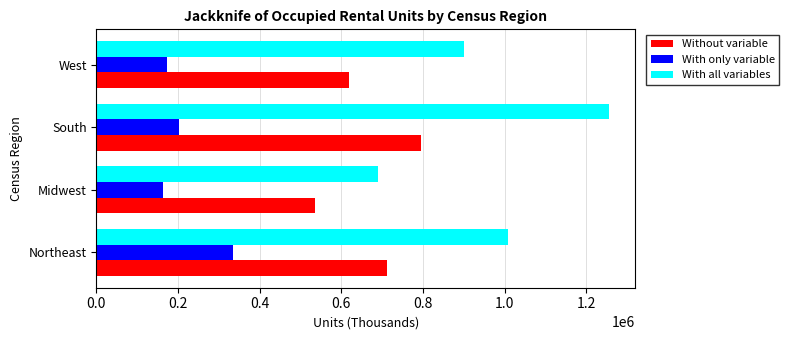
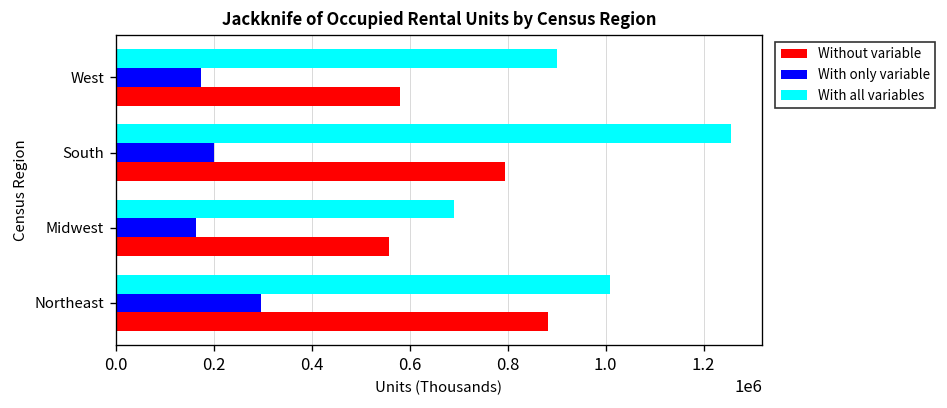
  {
    "Without variable": {
-     "West": 620000,
+     "West": 580000,
      "South": 790000,
-     "Midwest": 530000,
-     "Northeast": 710000
+     "Midwest": 560000,
+     "Northeast": 880000
    },
    "With only variable": {
      "West": 170000,
      "South": 200000,
      "Midwest": 160000,
-     "Northeast": 330000
+     "Northeast": 300000
    },
    "With all variables": {
      "West": 900000,
      "South": 1260000,
      "Midwest": 690000,
      "Northeast": 1010000
    }
  }
